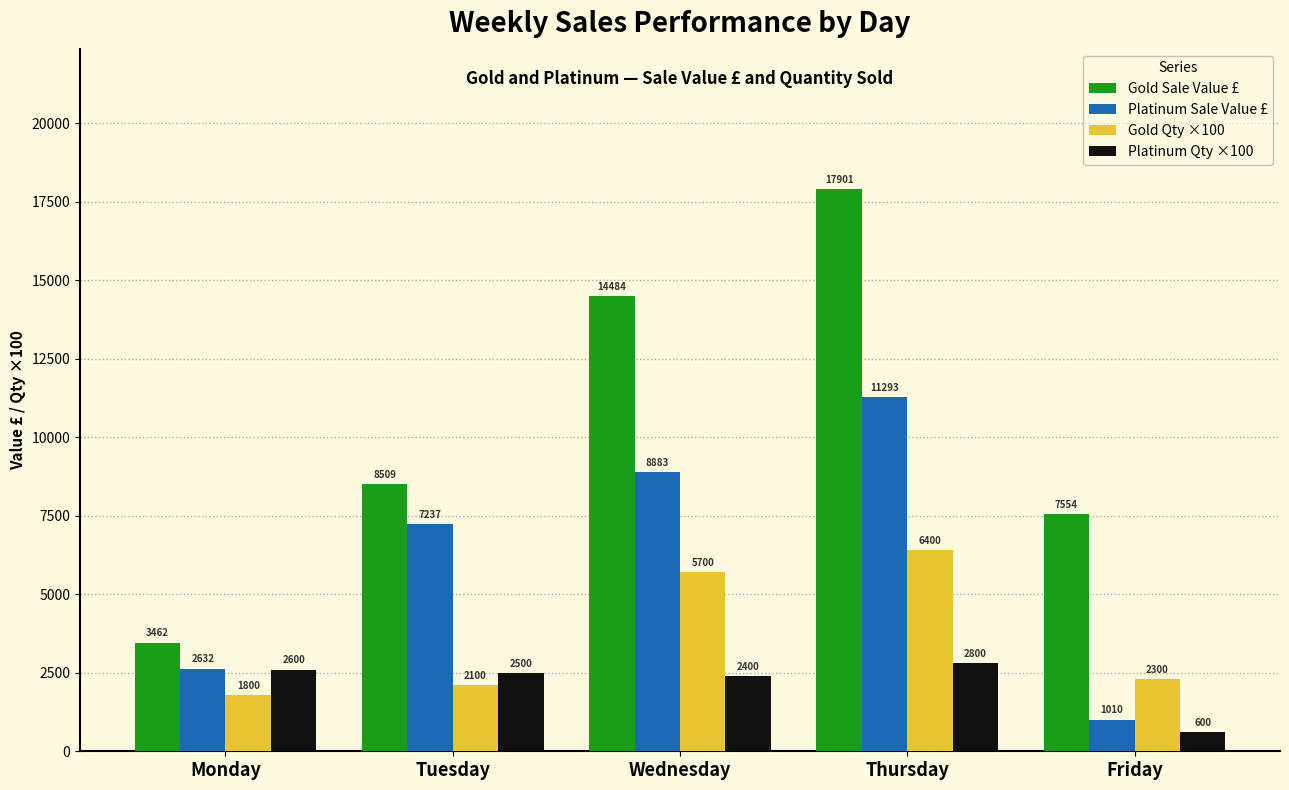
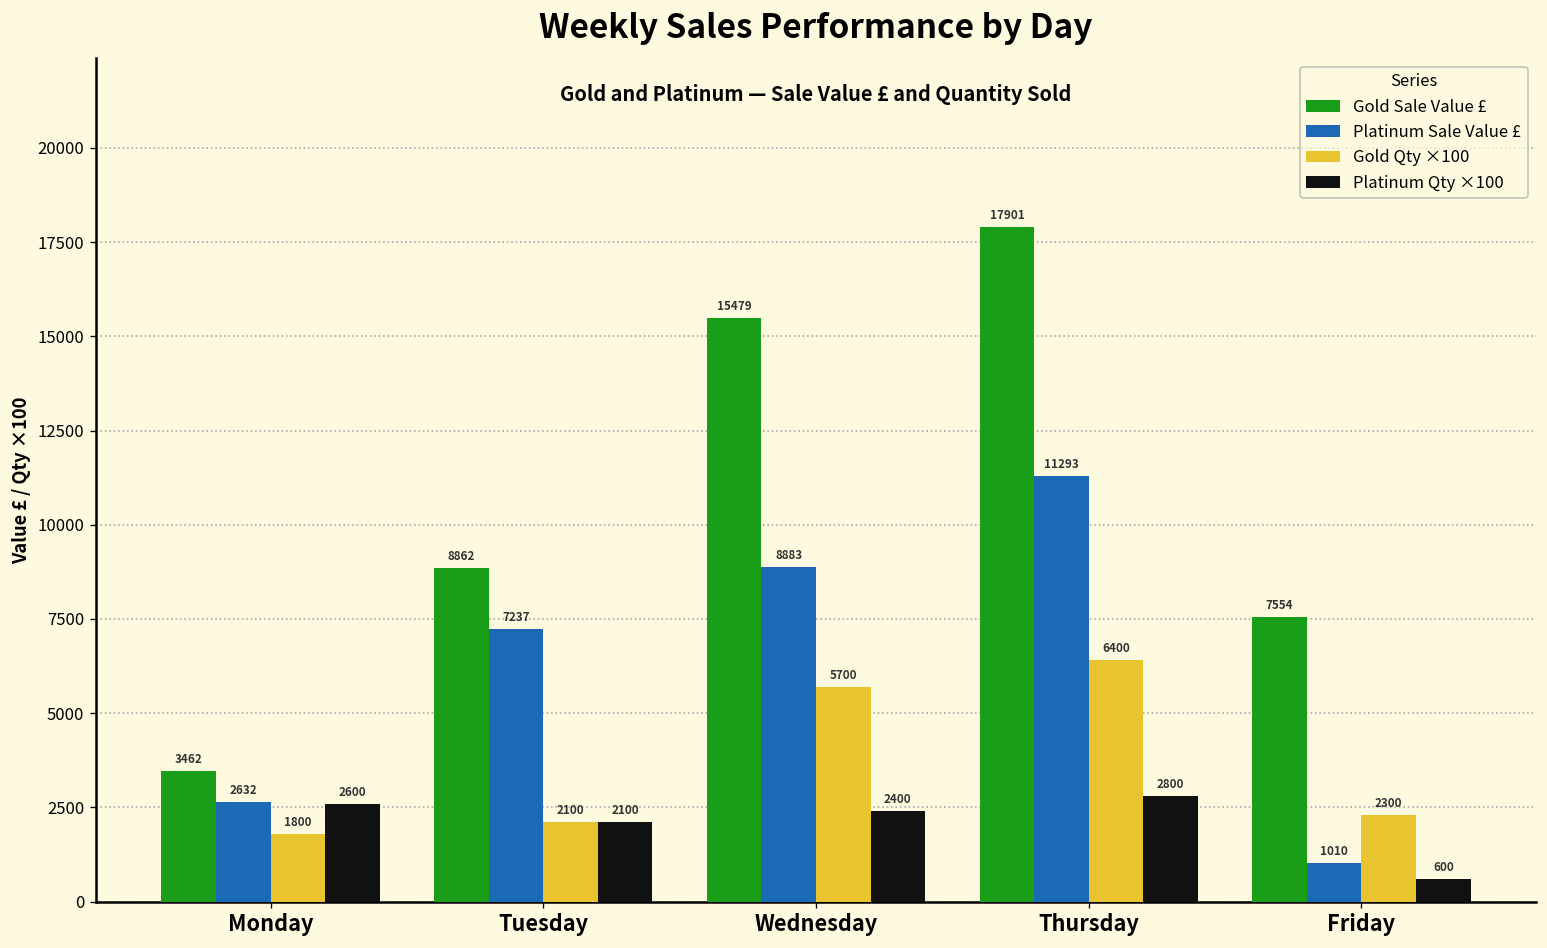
  {
    "Gold Sale Value £": {
      "Monday": 3462,
-     "Tuesday": 8509,
-     "Wednesday": 14484,
+     "Tuesday": 8862,
+     "Wednesday": 15479,
      "Thursday": 17901,
      "Friday": 7554
    },
    "Platinum Sale Value £": {
      "Monday": 2632,
      "Tuesday": 7237,
      "Wednesday": 8883,
      "Thursday": 11293,
      "Friday": 1010
    },
    "Gold Qty ×100": {
      "Monday": 1800,
      "Tuesday": 2100,
      "Wednesday": 5700,
      "Thursday": 6400,
      "Friday": 2300
    },
    "Platinum Qty ×100": {
      "Monday": 2600,
-     "Tuesday": 2500,
+     "Tuesday": 2100,
      "Wednesday": 2400,
      "Thursday": 2800,
      "Friday": 600
    }
  }
